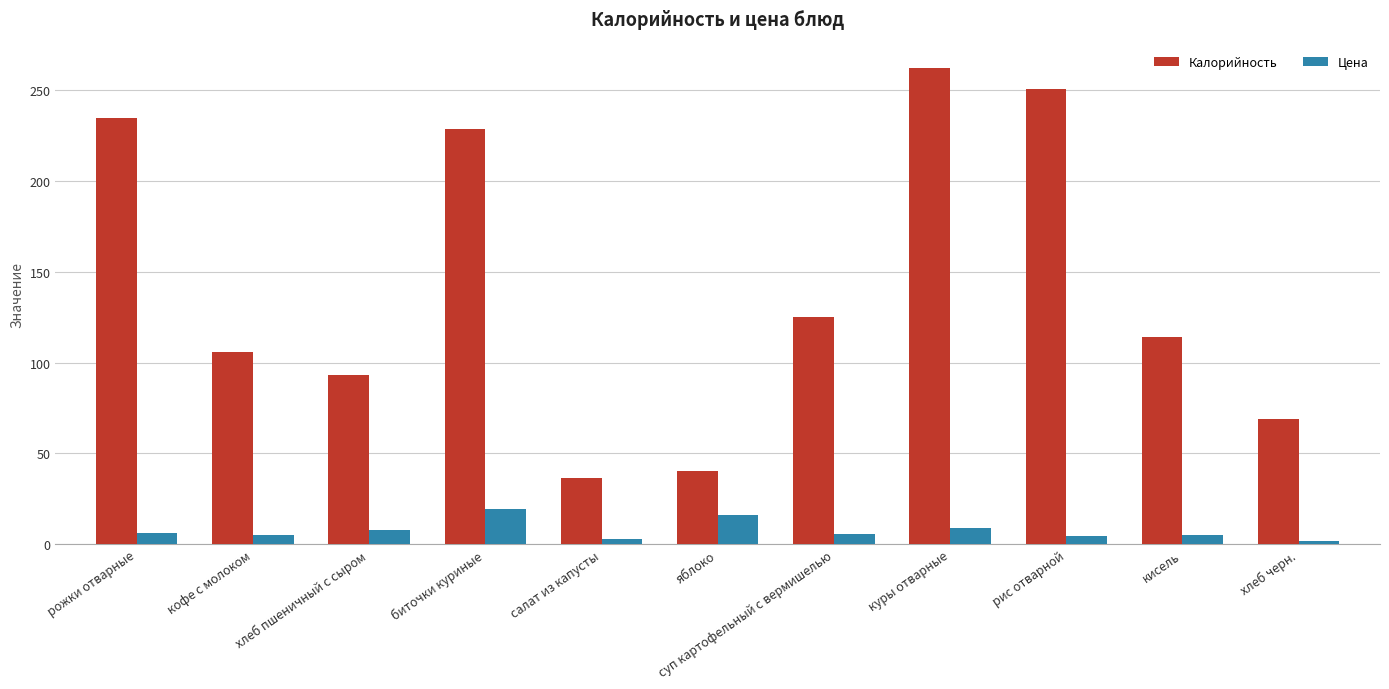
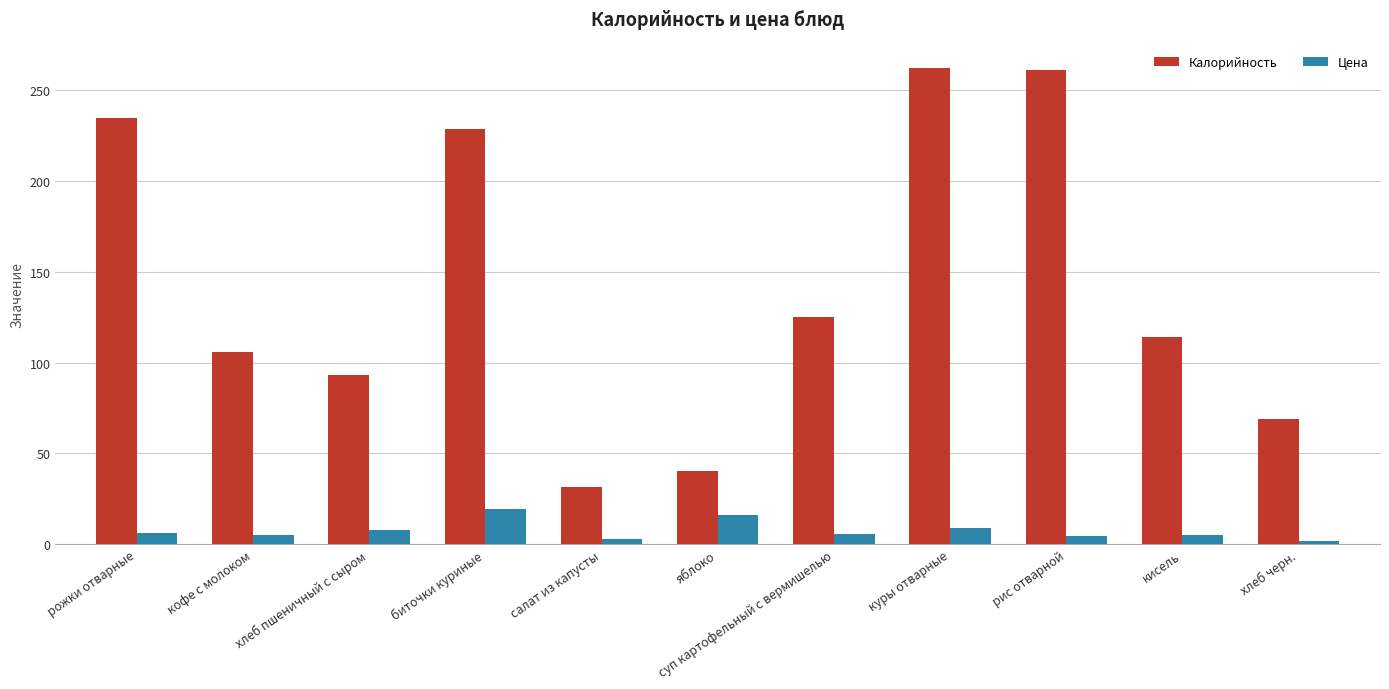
  {
    "Калорийность": {
      "рожки отварные": 234,
      "кофе с молоком": 106,
      "хлеб пшеничный с сыром": 93,
      "биточки куриные": 229,
-     "салат из капусты": 36,
+     "салат из капусты": 31,
      "яблоко": 40,
      "суп картофельный с вермишелью": 125,
      "куры отварные": 262,
-     "рис отварной": 250,
+     "рис отварной": 261,
      "кисель": 114,
      "хлеб черн.": 69
    },
    "Цена": {
      "рожки отварные": 6,
      "кофе с молоком": 5,
      "хлеб пшеничный с сыром": 8,
      "биточки куриные": 19,
      "салат из капусты": 3,
      "яблоко": 16,
      "суп картофельный с вермишелью": 6,
      "куры отварные": 9,
      "рис отварной": 4,
      "кисель": 5,
      "хлеб черн.": 2
    }
  }
